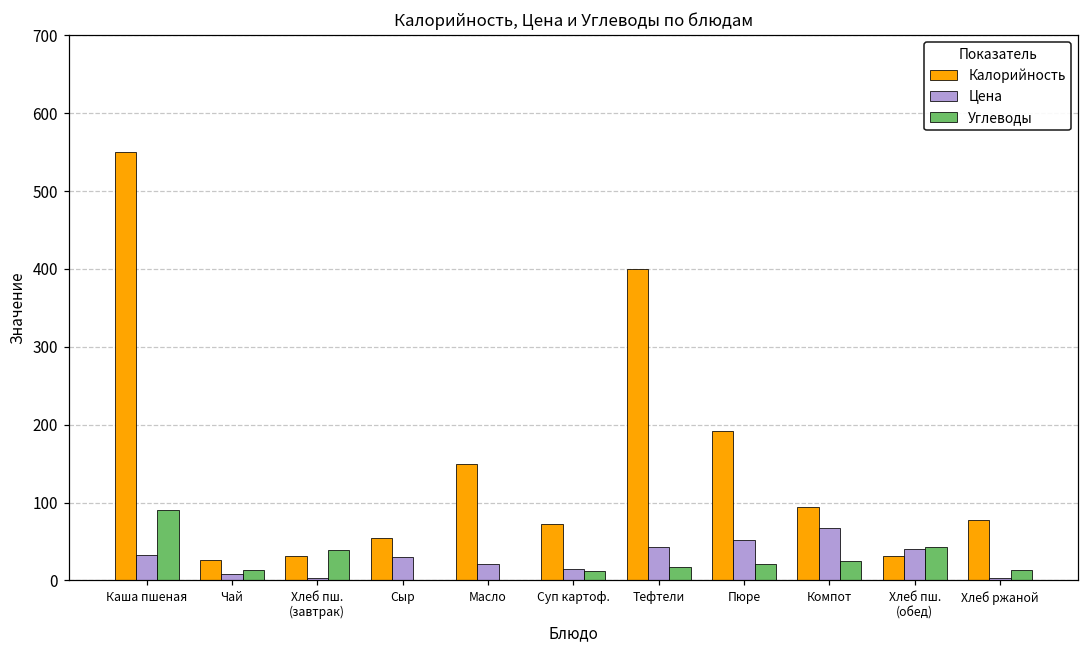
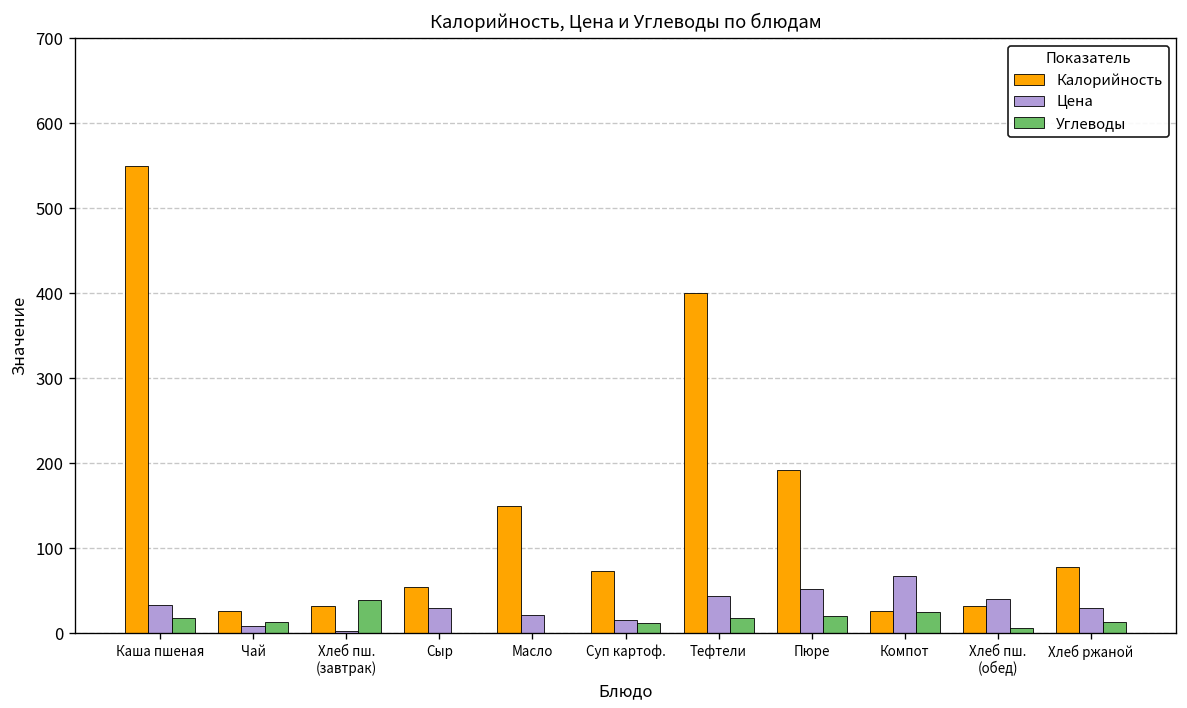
  {
    "Калорийность": {
      "Каша пшеная": 550,
      "Чай": 30,
      "Хлеб пш. (завтрак)": 30,
      "Сыр": 50,
      "Масло": 150,
      "Суп картоф.": 70,
      "Тефтели": 400,
      "Пюре": 190,
-     "Компот": 90,
+     "Компот": 30,
      "Хлеб пш. (обед)": 30,
      "Хлеб ржаной": 80
    },
    "Цена": {
      "Каша пшеная": 30,
      "Чай": 10,
      "Сыр": 30,
      "Масло": 20,
      "Суп картоф.": 20,
      "Тефтели": 40,
      "Пюре": 50,
      "Компот": 70,
      "Хлеб пш. (обед)": 40,
-     "Хлеб ржаной": 0
+     "Хлеб ржаной": 30
    },
    "Углеводы": {
-     "Каша пшеная": 90,
+     "Каша пшеная": 20,
      "Чай": 10,
      "Хлеб пш. (завтрак)": 40,
      "Сыр": 0,
      "Суп картоф.": 10,
      "Тефтели": 20,
      "Пюре": 20,
      "Компот": 20,
-     "Хлеб пш. (обед)": 40,
+     "Хлеб пш. (обед)": 10,
      "Хлеб ржаной": 10
    }
  }
